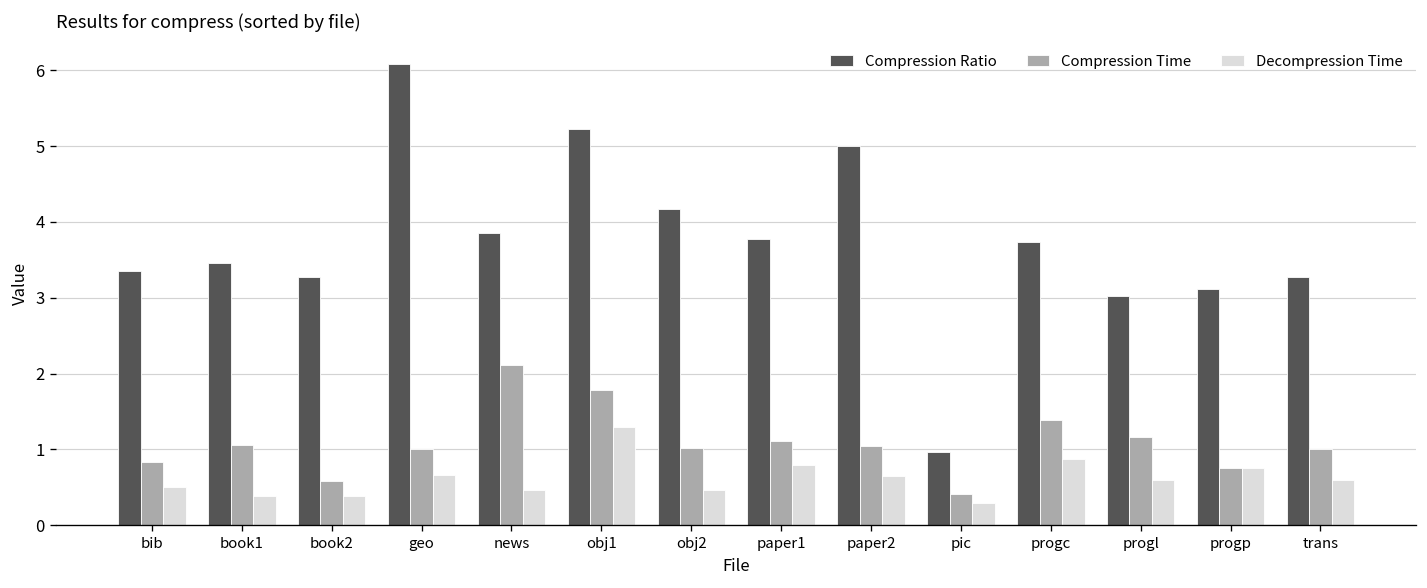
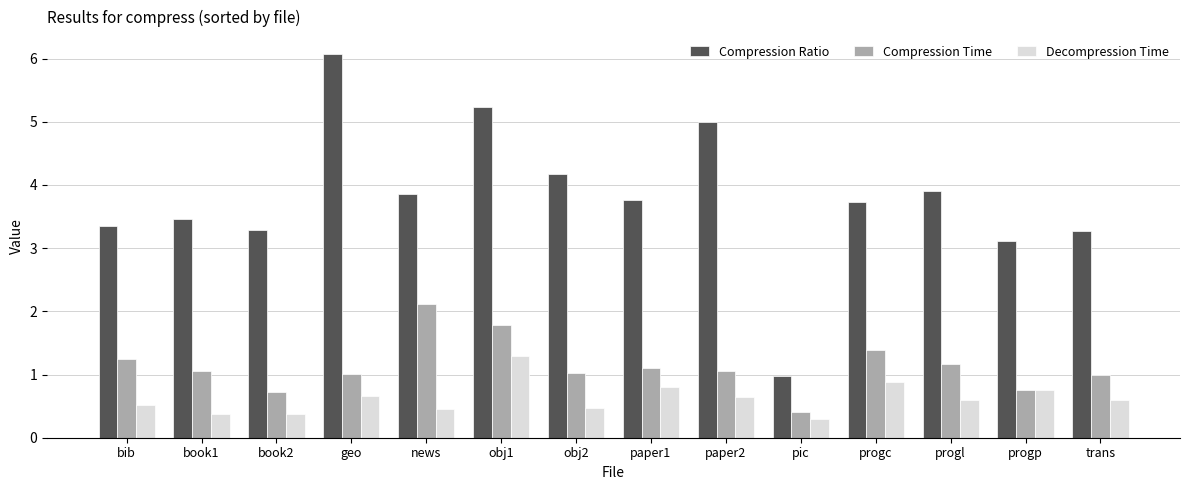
  {
    "Compression Ratio": {
      "bib": 3.4,
      "book1": 3.5,
      "book2": 3.3,
      "geo": 6.1,
      "news": 3.9,
      "obj1": 5.2,
      "obj2": 4.2,
      "paper1": 3.8,
      "paper2": 5.0,
      "pic": 1.0,
      "progc": 3.7,
-     "progl": 3.0,
+     "progl": 3.9,
      "progp": 3.1,
      "trans": 3.3
    },
    "Compression Time": {
-     "bib": 0.8,
+     "bib": 1.3,
      "book1": 1.1,
-     "book2": 0.6,
+     "book2": 0.7,
      "geo": 1.0,
      "news": 2.1,
      "obj1": 1.8,
      "obj2": 1.0,
      "paper1": 1.1,
      "paper2": 1.1,
      "pic": 0.4,
      "progc": 1.4,
      "progl": 1.2,
      "progp": 0.8,
      "trans": 1.0
    },
    "Decompression Time": {
      "bib": 0.5,
      "book1": 0.4,
      "book2": 0.4,
      "geo": 0.7,
      "news": 0.5,
      "obj1": 1.3,
      "obj2": 0.5,
      "paper1": 0.8,
      "paper2": 0.7,
      "pic": 0.3,
      "progc": 0.9,
      "progl": 0.6,
      "progp": 0.8,
      "trans": 0.6
    }
  }
